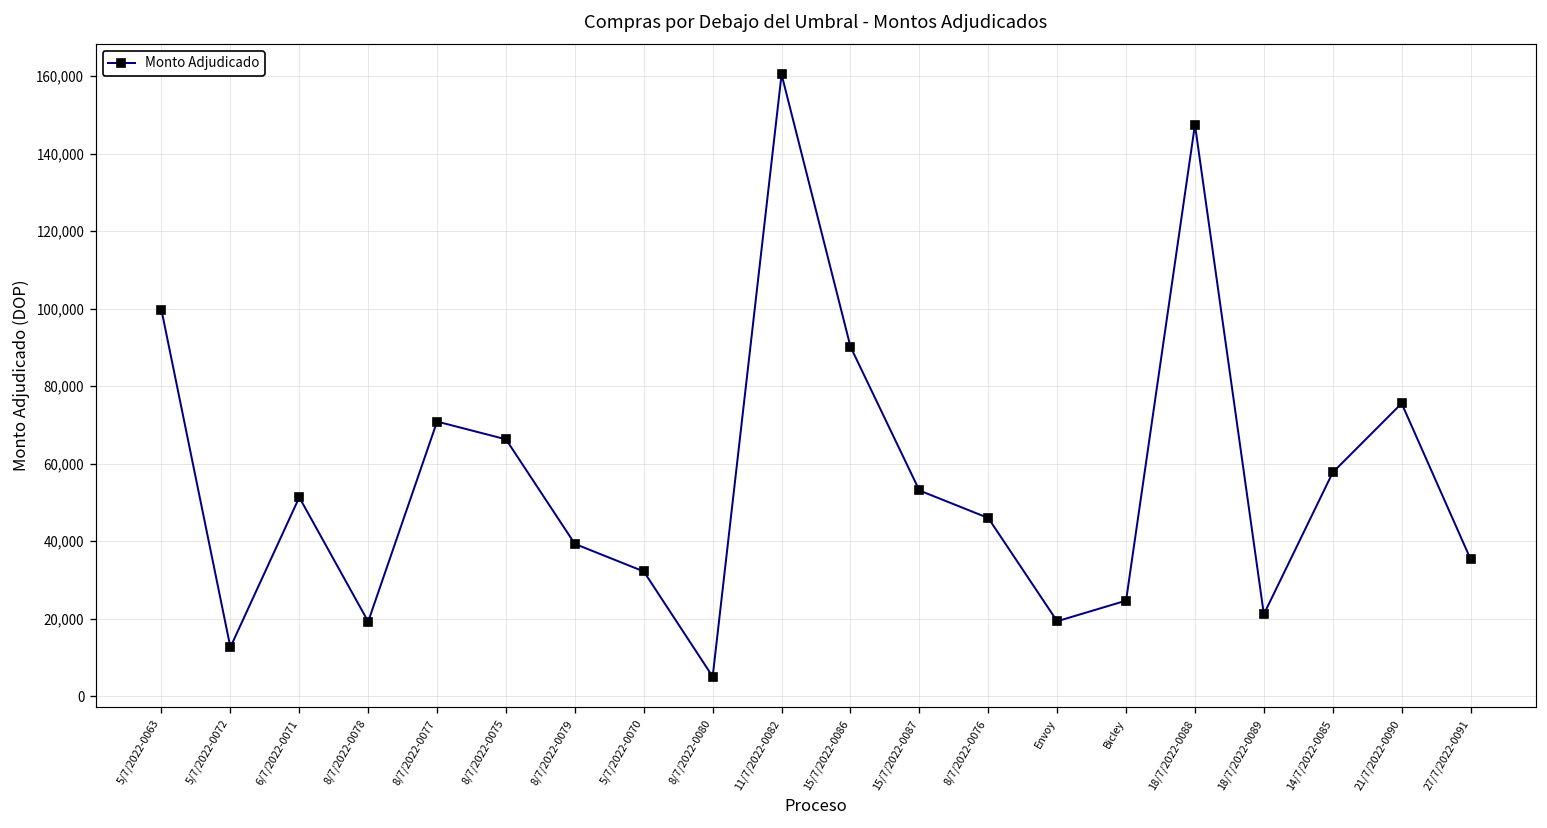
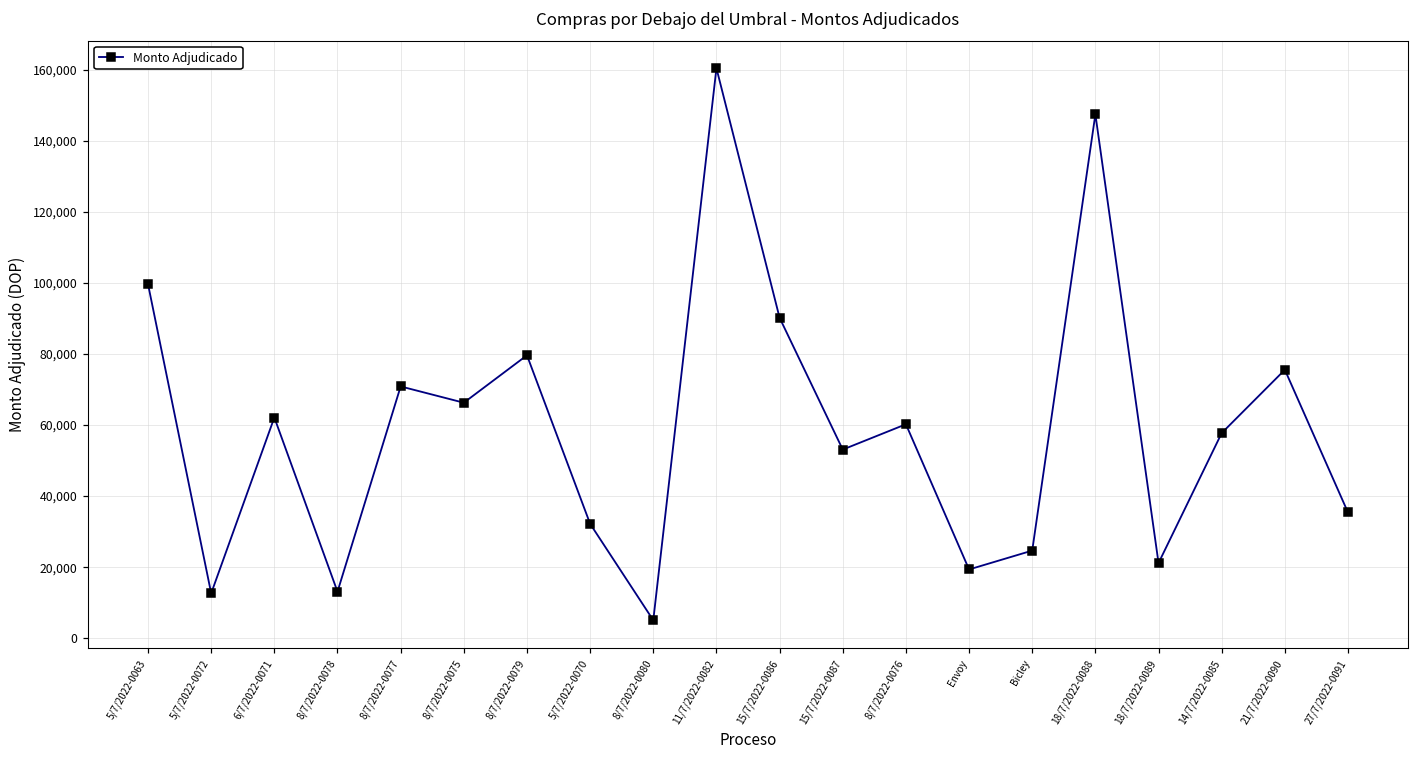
  {
    "5/7/2022-0063": "100,000",
    "5/7/2022-0072": "13,000",
-   "6/7/2022-0071": "51,000",
-   "8/7/2022-0078": "19,000",
+   "6/7/2022-0071": "62,000",
+   "8/7/2022-0078": "13,000",
    "8/7/2022-0077": "71,000",
    "8/7/2022-0075": "66,000",
-   "8/7/2022-0079": "39,000",
+   "8/7/2022-0079": "80,000",
    "5/7/2022-0070": "32,000",
    "8/7/2022-0080": "5,000",
    "11/7/2022-0082": "160,000",
    "15/7/2022-0086": "90,000",
    "15/7/2022-0087": "53,000",
-   "8/7/2022-0076": "46,000",
+   "8/7/2022-0076": "60,000",
    "Envoy": "19,000",
    "Bicley": "25,000",
    "18/7/2022-0088": "148,000",
    "18/7/2022-0089": "21,000",
    "14/7/2022-0085": "58,000",
    "21/7/2022-0090": "76,000",
    "27/7/2022-0091": "35,000"
  }
